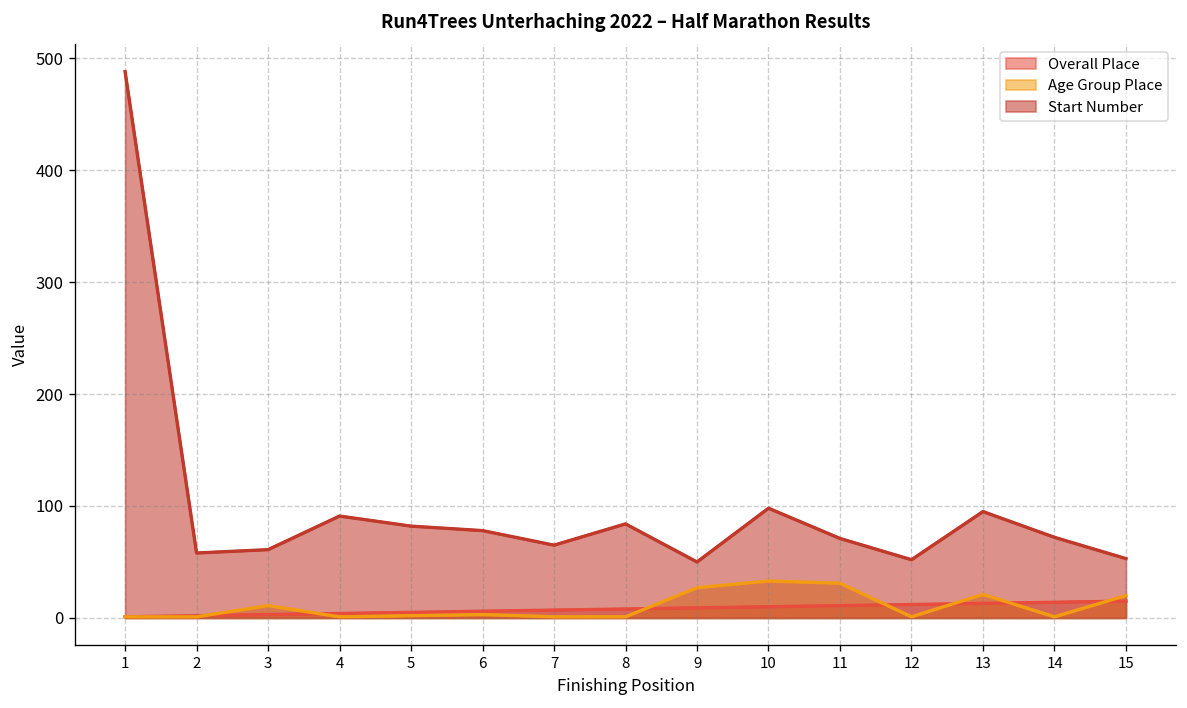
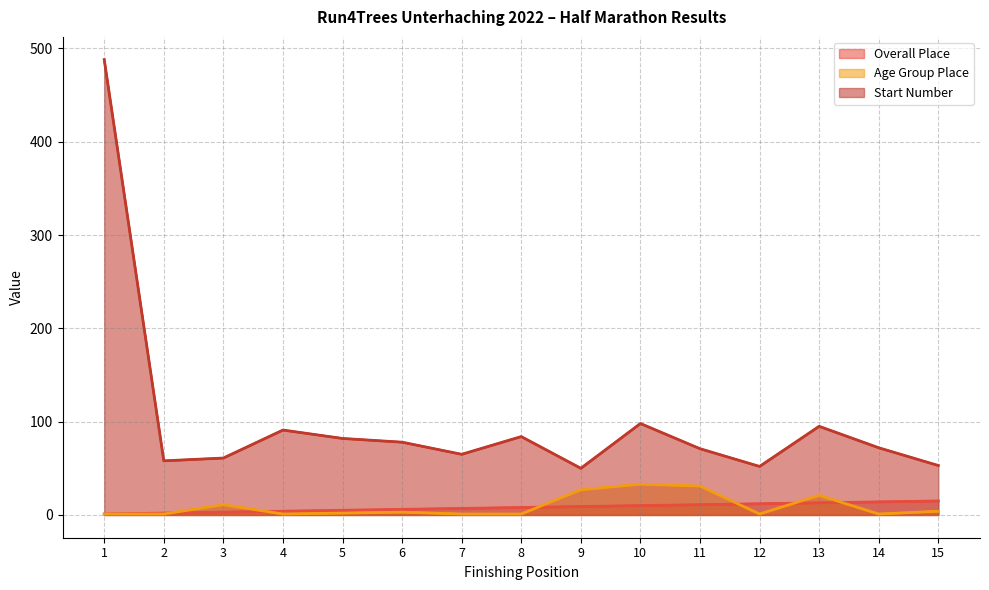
  {
    "Age Group Place": {
      "3": 10,
      "4": 0,
      "5": 0,
      "6": 0,
      "7": 0,
      "8": 0,
      "9": 30,
      "10": 30,
      "11": 30,
      "12": 0,
      "13": 20,
      "14": 0,
-     "15": 20
+     "15": 0
    }
  }
